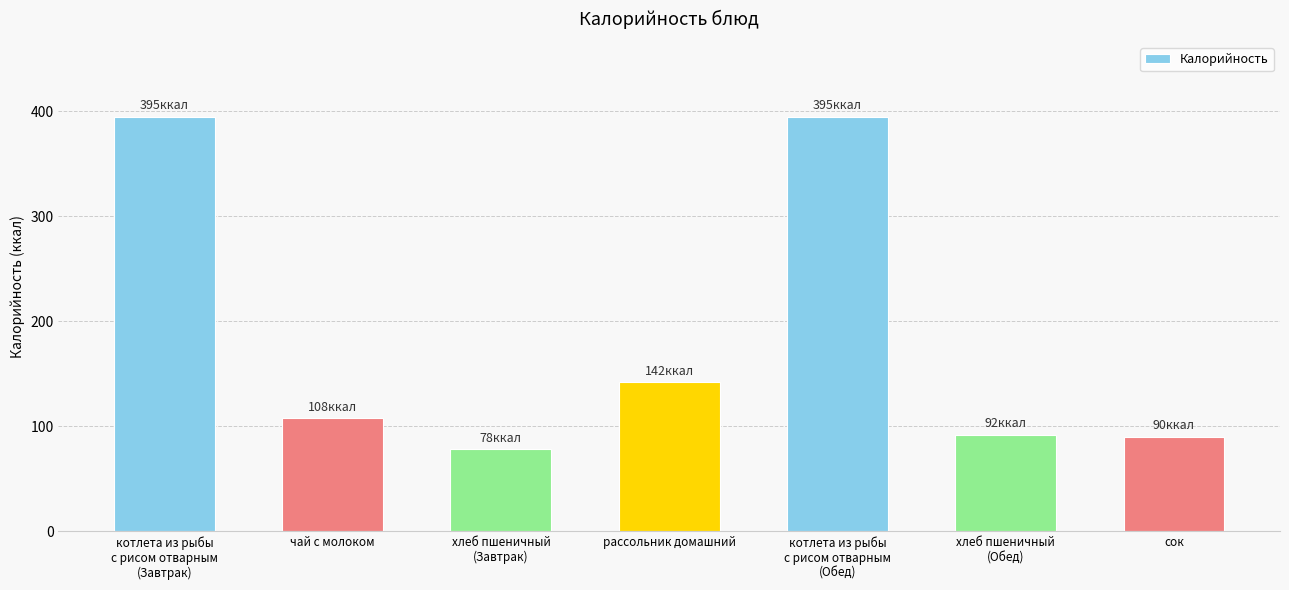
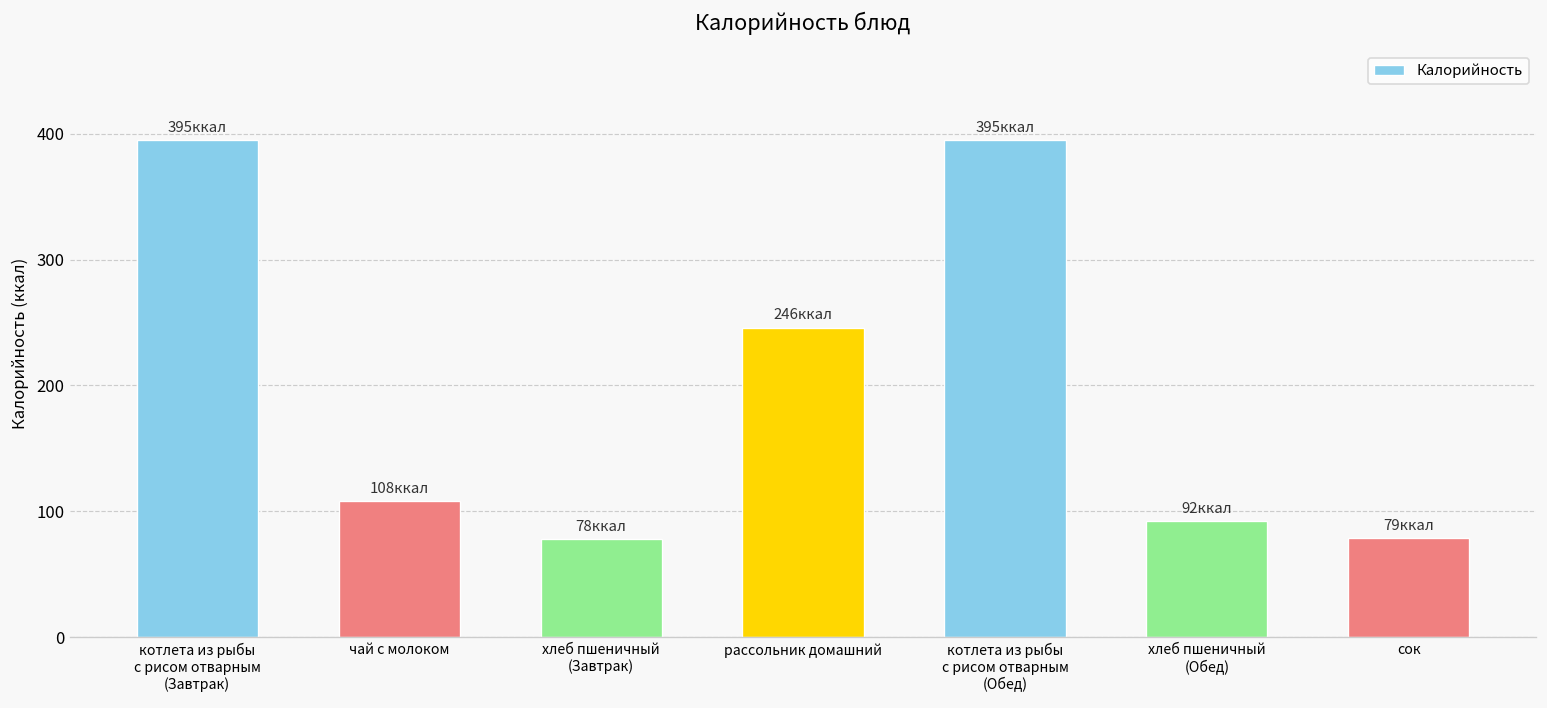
  {
    "котлета из рыбы с рисом отварным (Завтрак)": 395,
    "чай с молоком": 108,
    "хлеб пшеничный (Завтрак)": 78,
-   "рассольник домашний": 142,
+   "рассольник домашний": 246,
    "котлета из рыбы с рисом отварным (Обед)": 395,
    "хлеб пшеничный (Обед)": 92,
-   "сок": 90
+   "сок": 79
  }
